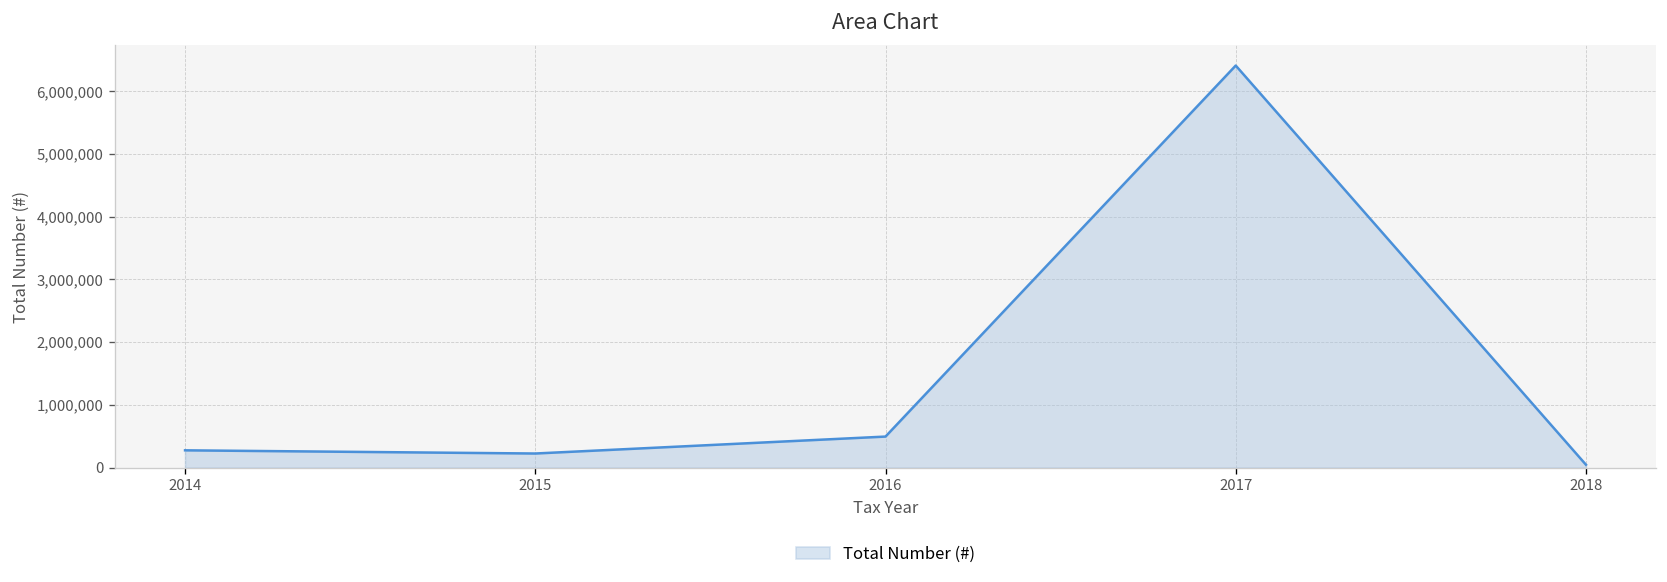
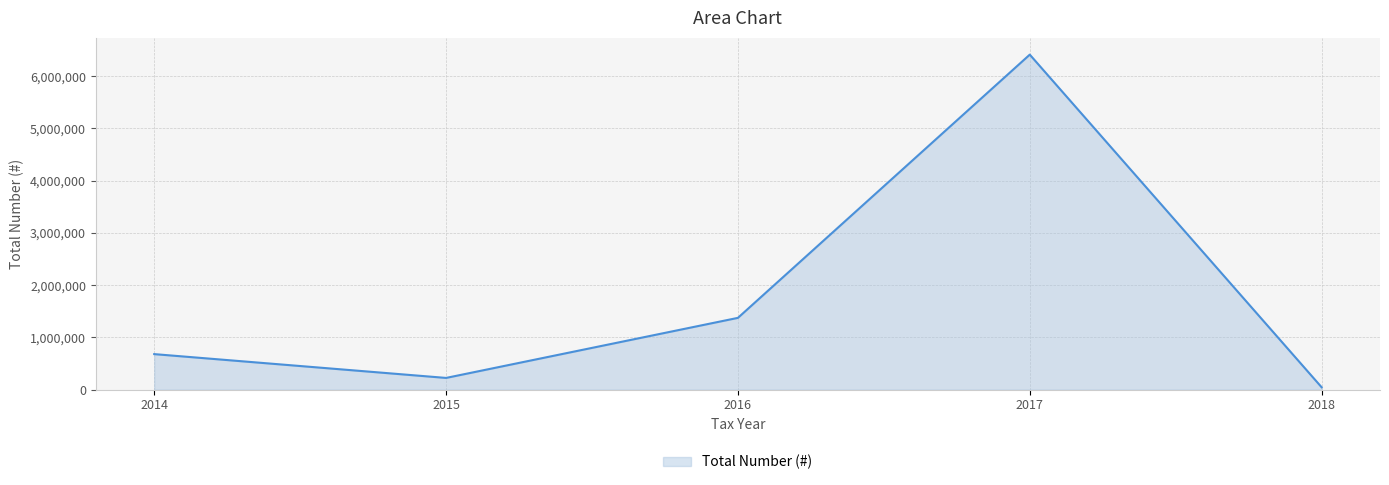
  {
-   "2014": "300,000",
+   "2014": "700,000",
    "2015": "200,000",
-   "2016": "500,000",
+   "2016": "1,400,000",
    "2017": "6,400,000",
    "2018": "0"
  }
